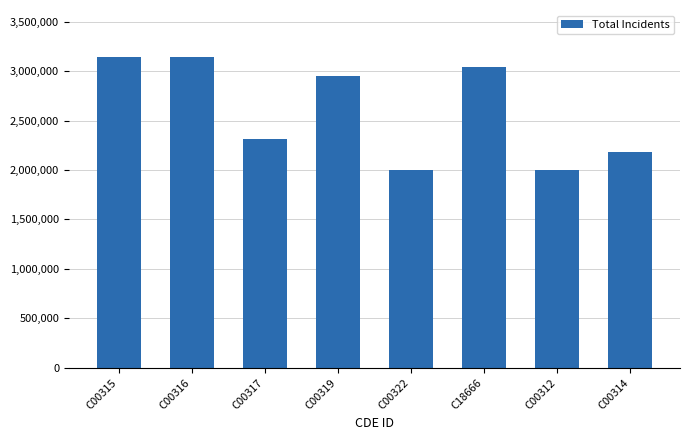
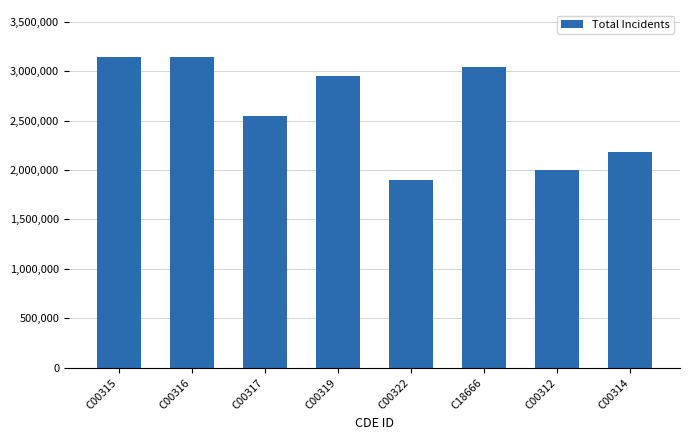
  {
    "C00315": "3,100,000",
    "C00316": "3,100,000",
-   "C00317": "2,300,000",
+   "C00317": "2,500,000",
    "C00319": "2,900,000",
-   "C00322": "2,000,000",
+   "C00322": "1,900,000",
    "C18666": "3,000,000",
    "C00312": "2,000,000",
    "C00314": "2,200,000"
  }
